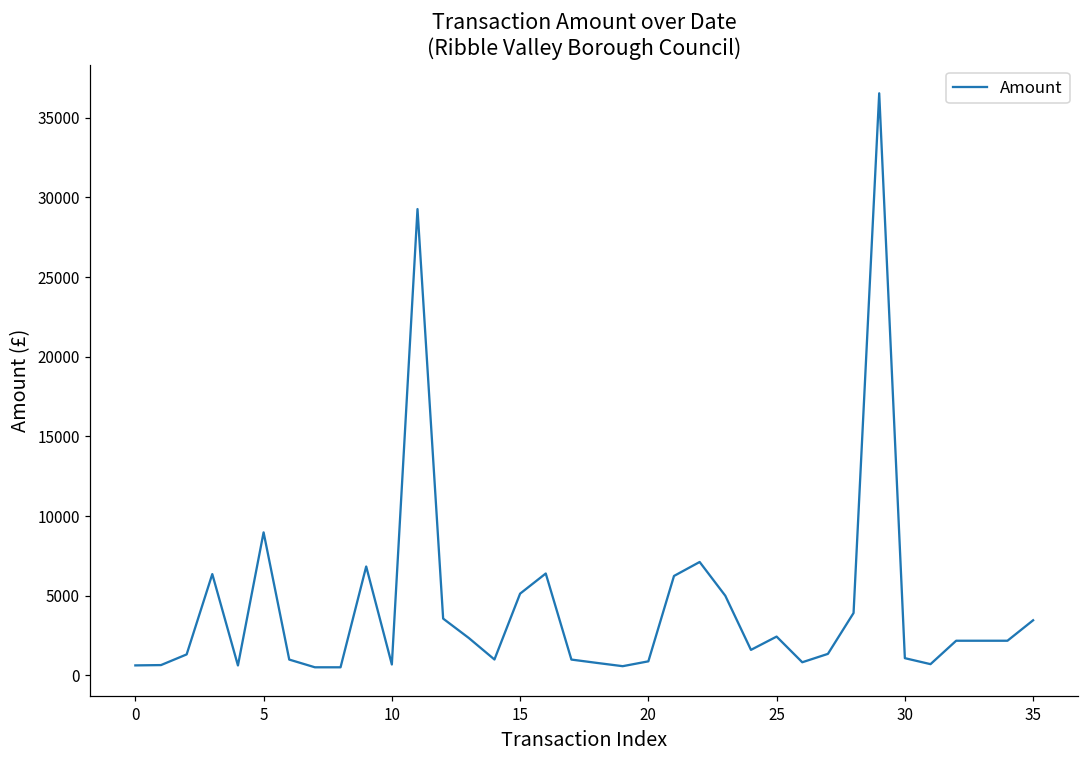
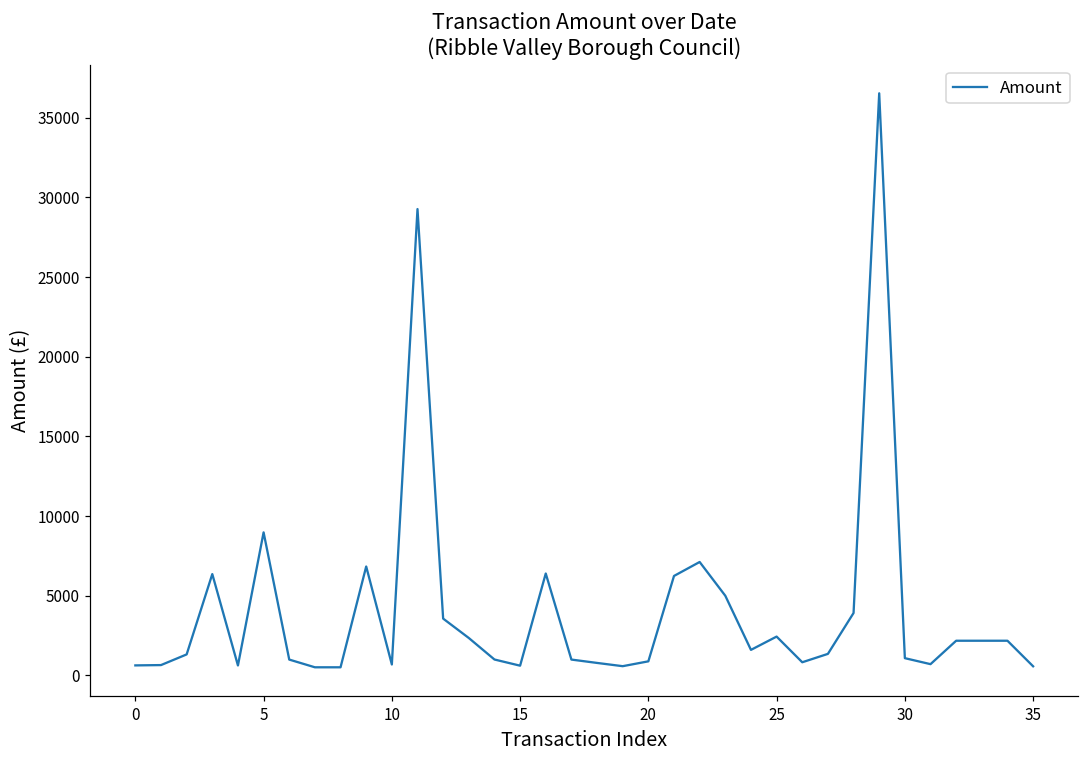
  {
    "0": 600,
    "5": 9000,
    "10": 700,
-   "15": 5100,
+   "15": 600,
    "20": 900,
    "25": 2400,
    "30": 1100,
-   "35": 3500
+   "35": 600
  }
